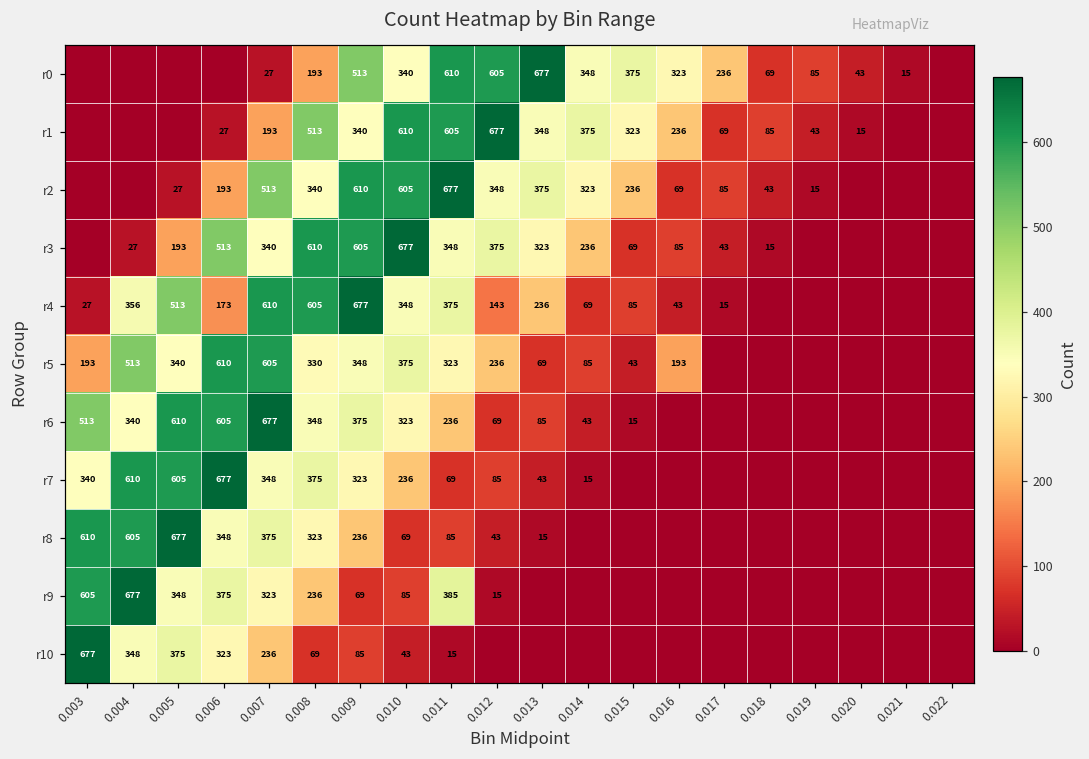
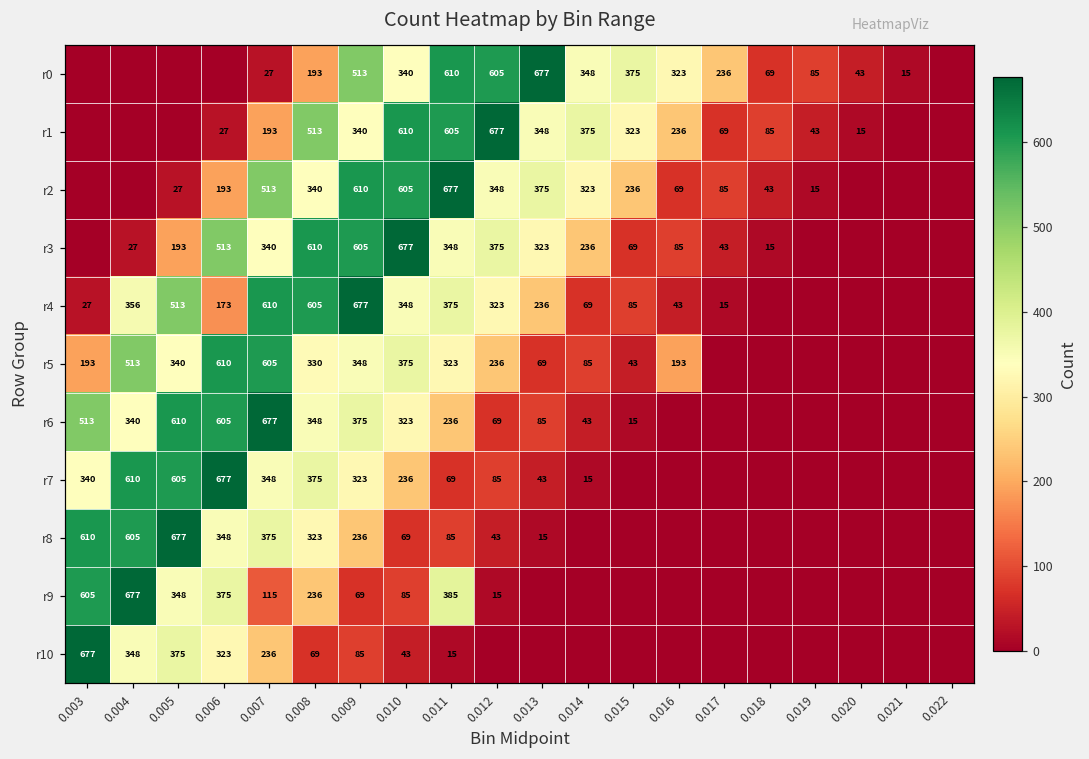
  {
    "r0": {
      "0.007": 27,
      "0.008": 193,
      "0.009": 513,
      "0.010": 340,
      "0.011": 610,
      "0.012": 605,
      "0.013": 677,
      "0.014": 348,
      "0.015": 375,
      "0.016": 323,
      "0.017": 236,
      "0.018": 69,
      "0.019": 85,
      "0.020": 43,
      "0.021": 15
    },
    "r1": {
      "0.006": 27,
      "0.007": 193,
      "0.008": 513,
      "0.009": 340,
      "0.010": 610,
      "0.011": 605,
      "0.012": 677,
      "0.013": 348,
      "0.014": 375,
      "0.015": 323,
      "0.016": 236,
      "0.017": 69,
      "0.018": 85,
      "0.019": 43,
      "0.020": 15
    },
    "r2": {
      "0.005": 27,
      "0.006": 193,
      "0.007": 513,
      "0.008": 340,
      "0.009": 610,
      "0.010": 605,
      "0.011": 677,
      "0.012": 348,
      "0.013": 375,
      "0.014": 323,
      "0.015": 236,
      "0.016": 69,
      "0.017": 85,
      "0.018": 43,
      "0.019": 15
    },
    "r3": {
      "0.004": 27,
      "0.005": 193,
      "0.006": 513,
      "0.007": 340,
      "0.008": 610,
      "0.009": 605,
      "0.010": 677,
      "0.011": 348,
      "0.012": 375,
      "0.013": 323,
      "0.014": 236,
      "0.015": 69,
      "0.016": 85,
      "0.017": 43,
      "0.018": 15
    },
    "r4": {
      "0.003": 27,
      "0.004": 356,
      "0.005": 513,
      "0.006": 173,
      "0.007": 610,
      "0.008": 605,
      "0.009": 677,
      "0.010": 348,
      "0.011": 375,
-     "0.012": 143,
+     "0.012": 323,
      "0.013": 236,
      "0.014": 69,
      "0.015": 85,
      "0.016": 43,
      "0.017": 15
    },
    "r5": {
      "0.003": 193,
      "0.004": 513,
      "0.005": 340,
      "0.006": 610,
      "0.007": 605,
      "0.008": 330,
      "0.009": 348,
      "0.010": 375,
      "0.011": 323,
      "0.012": 236,
      "0.013": 69,
      "0.014": 85,
      "0.015": 43,
      "0.016": 193
    },
    "r6": {
      "0.003": 513,
      "0.004": 340,
      "0.005": 610,
      "0.006": 605,
      "0.007": 677,
      "0.008": 348,
      "0.009": 375,
      "0.010": 323,
      "0.011": 236,
      "0.012": 69,
      "0.013": 85,
      "0.014": 43,
      "0.015": 15
    },
    "r7": {
      "0.003": 340,
      "0.004": 610,
      "0.005": 605,
      "0.006": 677,
      "0.007": 348,
      "0.008": 375,
      "0.009": 323,
      "0.010": 236,
      "0.011": 69,
      "0.012": 85,
      "0.013": 43,
      "0.014": 15
    },
    "r8": {
      "0.003": 610,
      "0.004": 605,
      "0.005": 677,
      "0.006": 348,
      "0.007": 375,
      "0.008": 323,
      "0.009": 236,
      "0.010": 69,
      "0.011": 85,
      "0.012": 43,
      "0.013": 15
    },
    "r9": {
      "0.003": 605,
      "0.004": 677,
      "0.005": 348,
      "0.006": 375,
-     "0.007": 323,
+     "0.007": 115,
      "0.008": 236,
      "0.009": 69,
      "0.010": 85,
      "0.011": 385,
      "0.012": 15
    },
    "r10": {
      "0.003": 677,
      "0.004": 348,
      "0.005": 375,
      "0.006": 323,
      "0.007": 236,
      "0.008": 69,
      "0.009": 85,
      "0.010": 43,
      "0.011": 15
    }
  }
